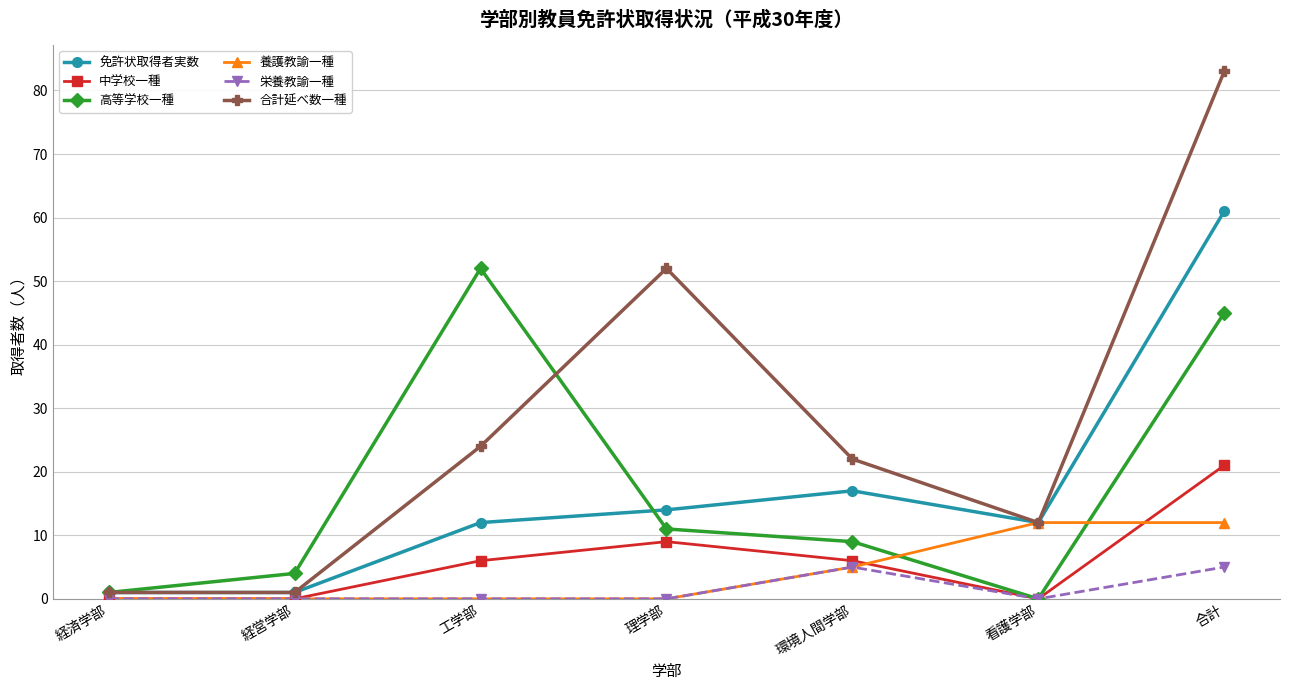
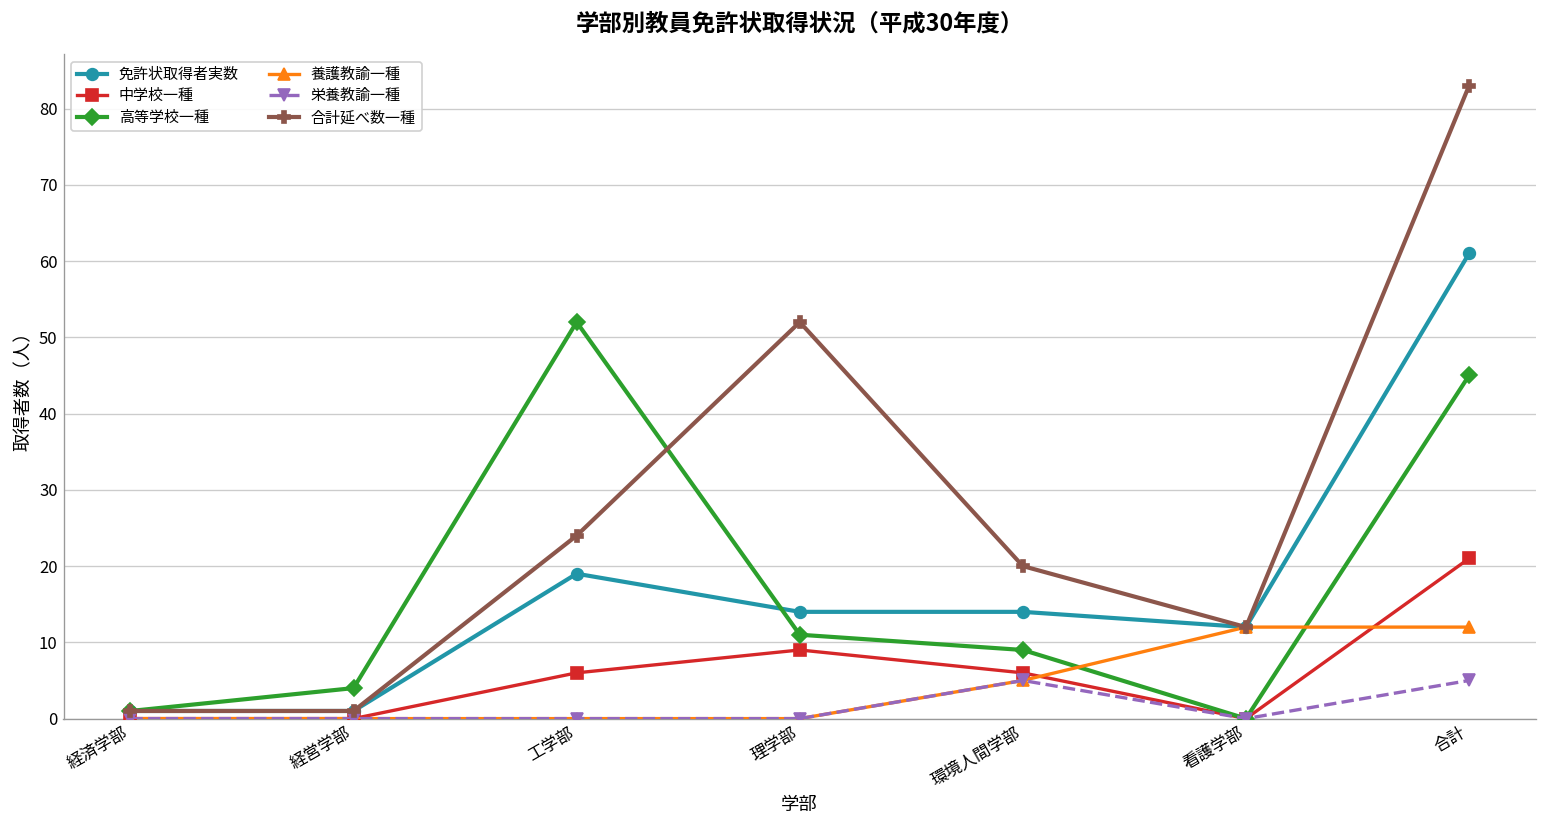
  {
    "免許状取得者実数": {
-     "工学部": 12,
+     "工学部": 19,
      "理学部": 14,
-     "環境人間学部": 17,
+     "環境人間学部": 14,
      "合計": 61
    },
    "中学校一種": {
      "工学部": 6,
      "理学部": 9,
      "環境人間学部": 6,
      "合計": 21
    },
    "高等学校一種": {
      "経営学部": 4,
      "工学部": 52,
      "理学部": 11,
      "環境人間学部": 9,
      "合計": 45
    },
    "養護教諭一種": {
      "合計": 12
    },
    "栄養教諭一種": {
      "合計": 5
    },
    "合計延べ数一種": {
      "工学部": 24,
      "理学部": 52,
-     "環境人間学部": 22,
+     "環境人間学部": 20,
      "合計": 83
    }
  }
